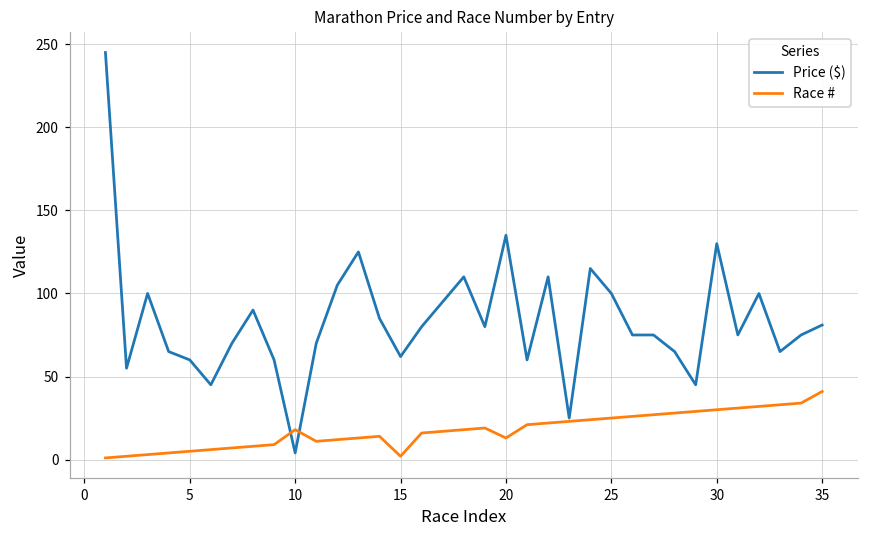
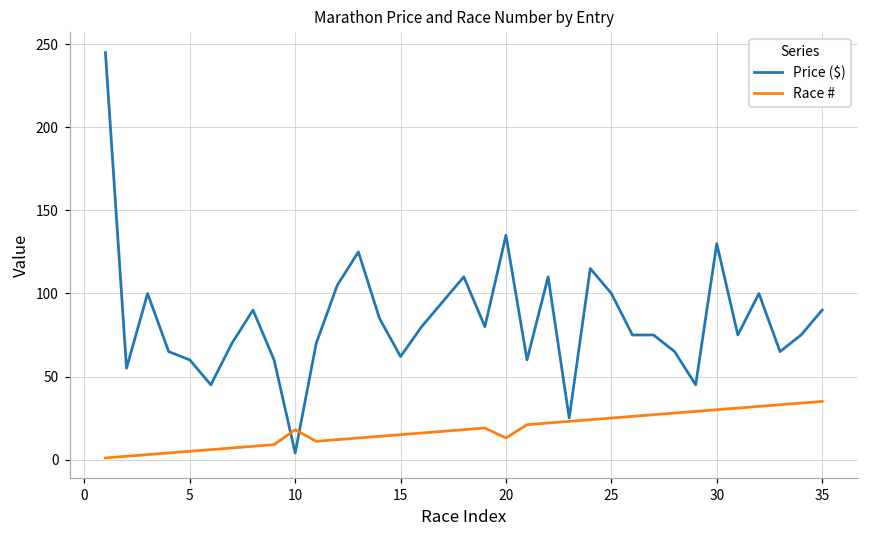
  {
    "Price ($)": {
      "5": 60,
      "10": 4,
      "15": 62,
      "20": 135,
      "25": 100,
      "30": 130,
-     "35": 81
+     "35": 90
    },
    "Race #": {
      "5": 5,
      "10": 18,
-     "15": 2,
+     "15": 15,
      "20": 13,
      "25": 25,
      "30": 30,
-     "35": 41
+     "35": 35
    }
  }
